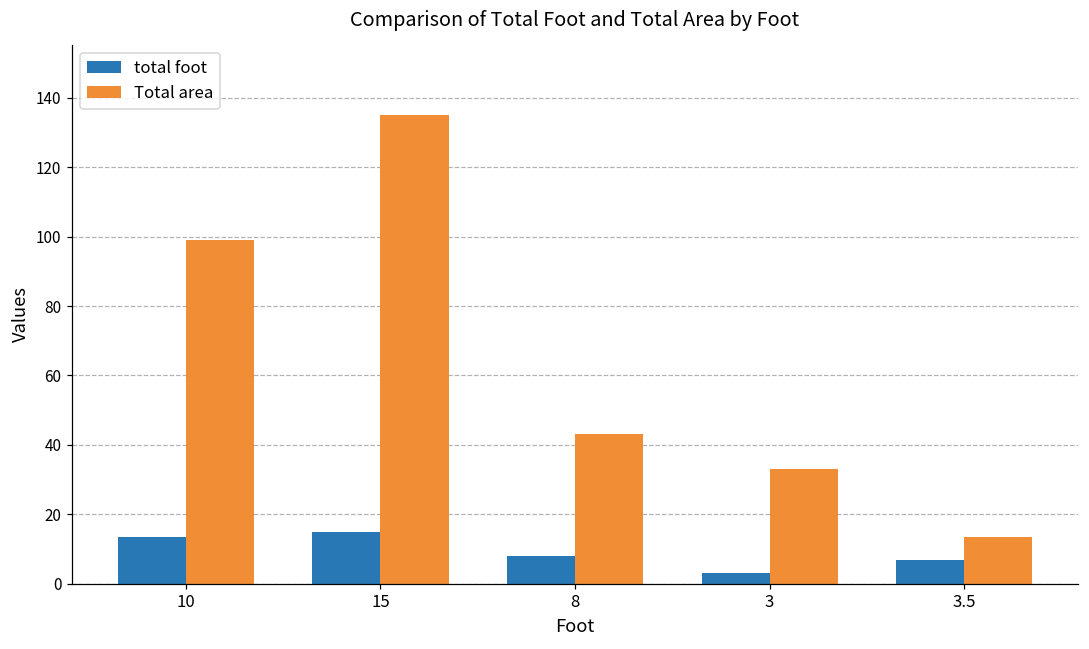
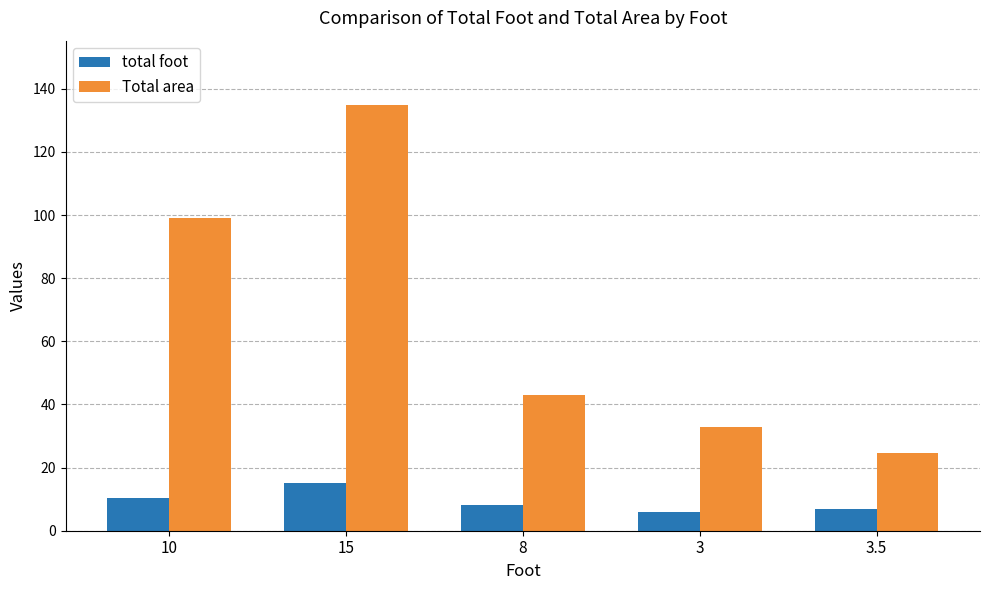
  {
    "total foot": {
-     "10": 13,
+     "10": 10,
      "15": 15,
      "8": 8,
-     "3": 3,
+     "3": 6,
      "3.5": 7
    },
    "Total area": {
      "10": 99,
      "15": 135,
      "8": 43,
      "3": 33,
-     "3.5": 14
+     "3.5": 25
    }
  }
